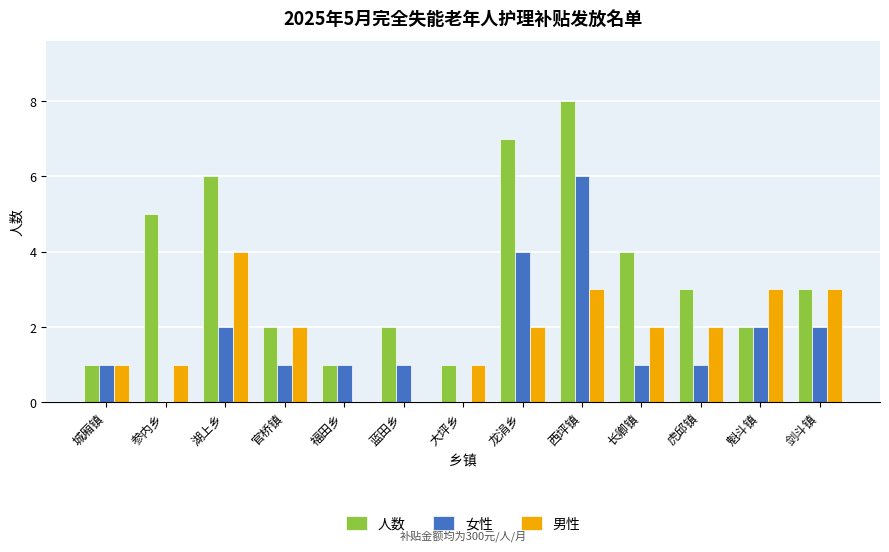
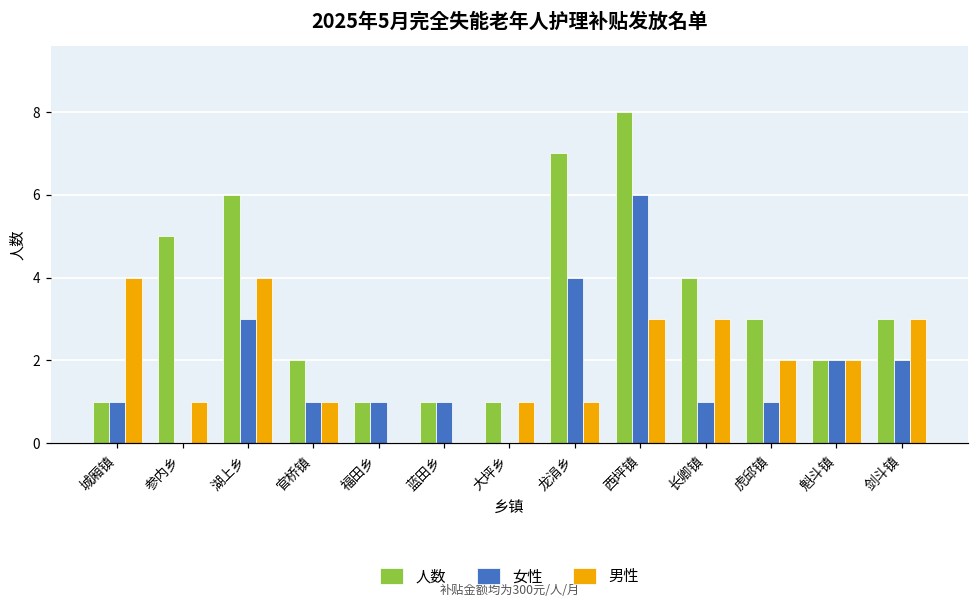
  {
    "人数": {
      "城厢镇": 1,
      "参内乡": 5,
      "湖上乡": 6,
      "官桥镇": 2,
      "福田乡": 1,
-     "蓝田乡": 2,
+     "蓝田乡": 1,
      "大坪乡": 1,
      "龙涓乡": 7,
      "西坪镇": 8,
      "长卿镇": 4,
      "虎邱镇": 3,
      "魁斗镇": 2,
      "剑斗镇": 3
    },
    "女性": {
      "城厢镇": 1,
      "参内乡": 0,
-     "湖上乡": 2,
+     "湖上乡": 3,
      "官桥镇": 1,
      "福田乡": 1,
      "蓝田乡": 1,
      "大坪乡": 0,
      "龙涓乡": 4,
      "西坪镇": 6,
      "长卿镇": 1,
      "虎邱镇": 1,
      "魁斗镇": 2,
      "剑斗镇": 2
    },
    "男性": {
-     "城厢镇": 1,
+     "城厢镇": 4,
      "参内乡": 1,
      "湖上乡": 4,
-     "官桥镇": 2,
+     "官桥镇": 1,
      "福田乡": 0,
      "蓝田乡": 0,
      "大坪乡": 1,
-     "龙涓乡": 2,
+     "龙涓乡": 1,
      "西坪镇": 3,
-     "长卿镇": 2,
+     "长卿镇": 3,
      "虎邱镇": 2,
-     "魁斗镇": 3,
+     "魁斗镇": 2,
      "剑斗镇": 3
    }
  }
